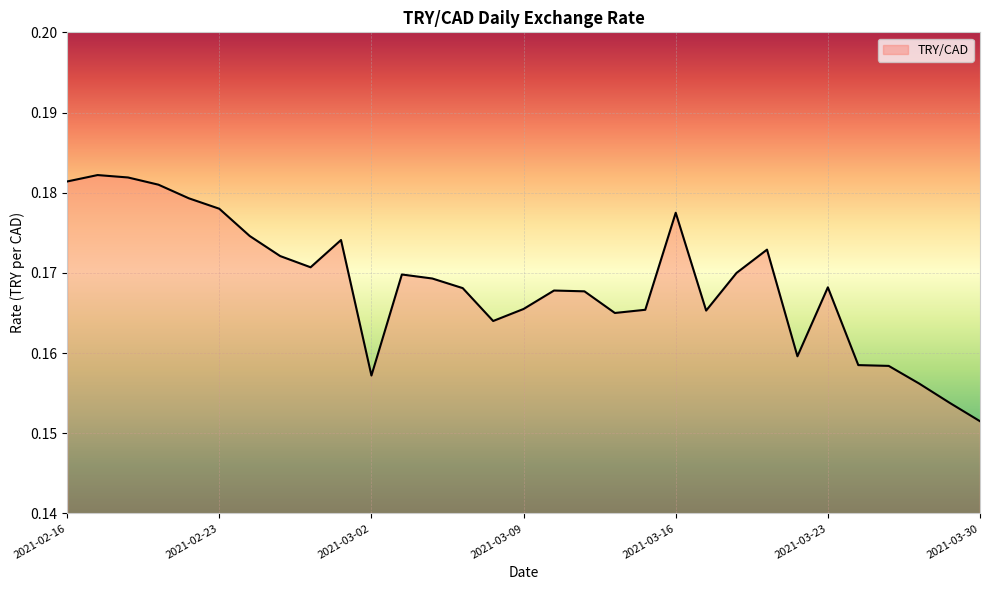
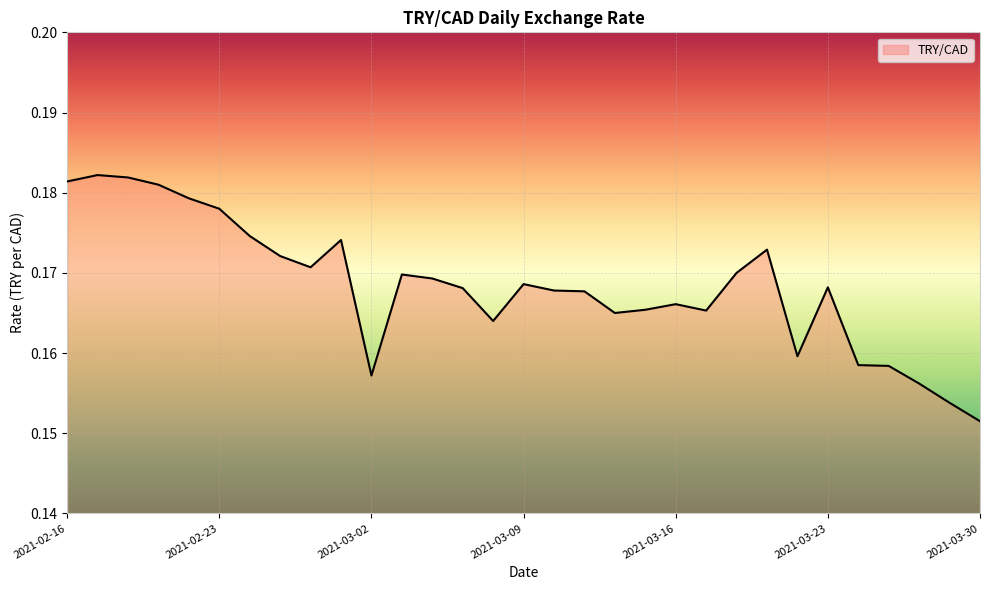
  {
    "2021-02-16": 0.181,
    "2021-02-23": 0.178,
    "2021-03-02": 0.157,
-   "2021-03-09": 0.166,
-   "2021-03-16": 0.178,
+   "2021-03-09": 0.169,
+   "2021-03-16": 0.166,
    "2021-03-23": 0.168,
    "2021-03-30": 0.152
  }
